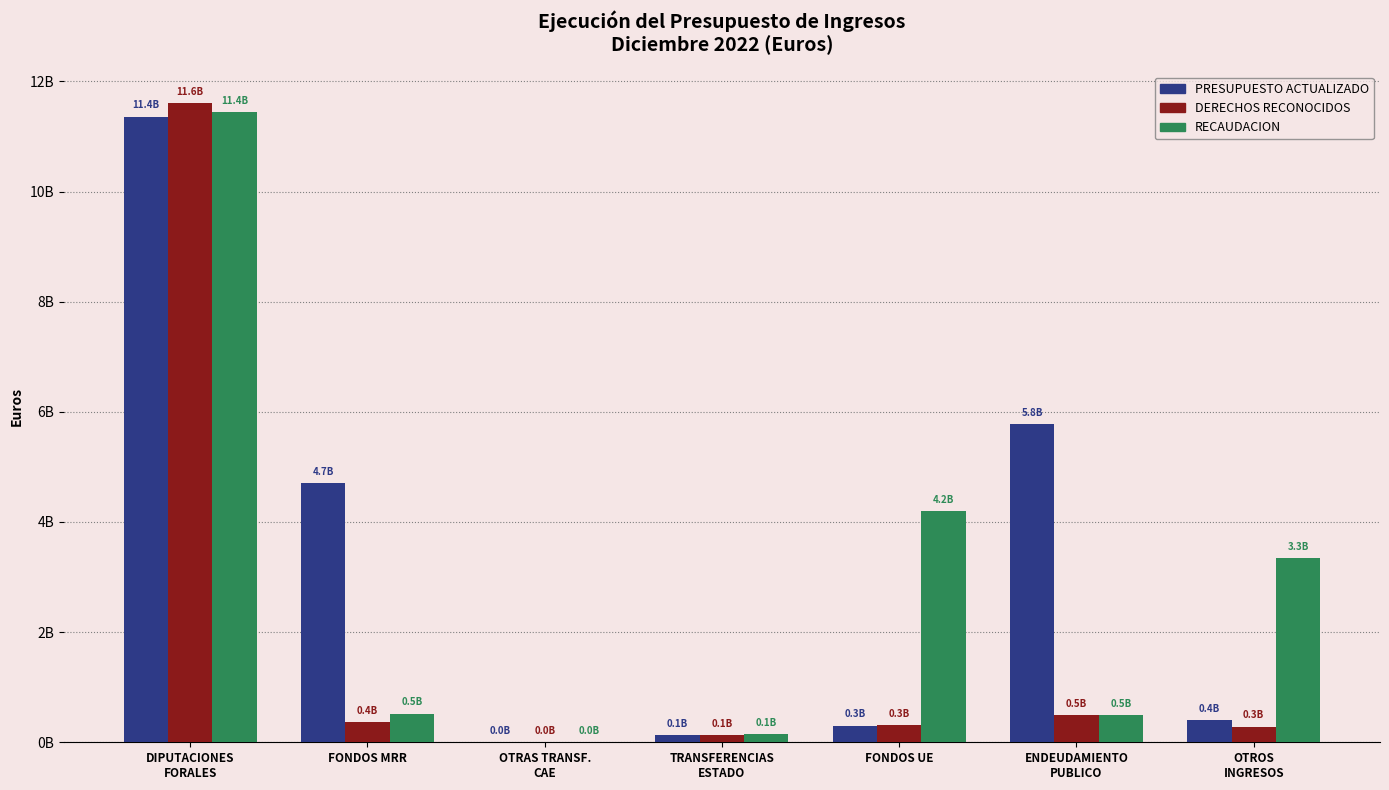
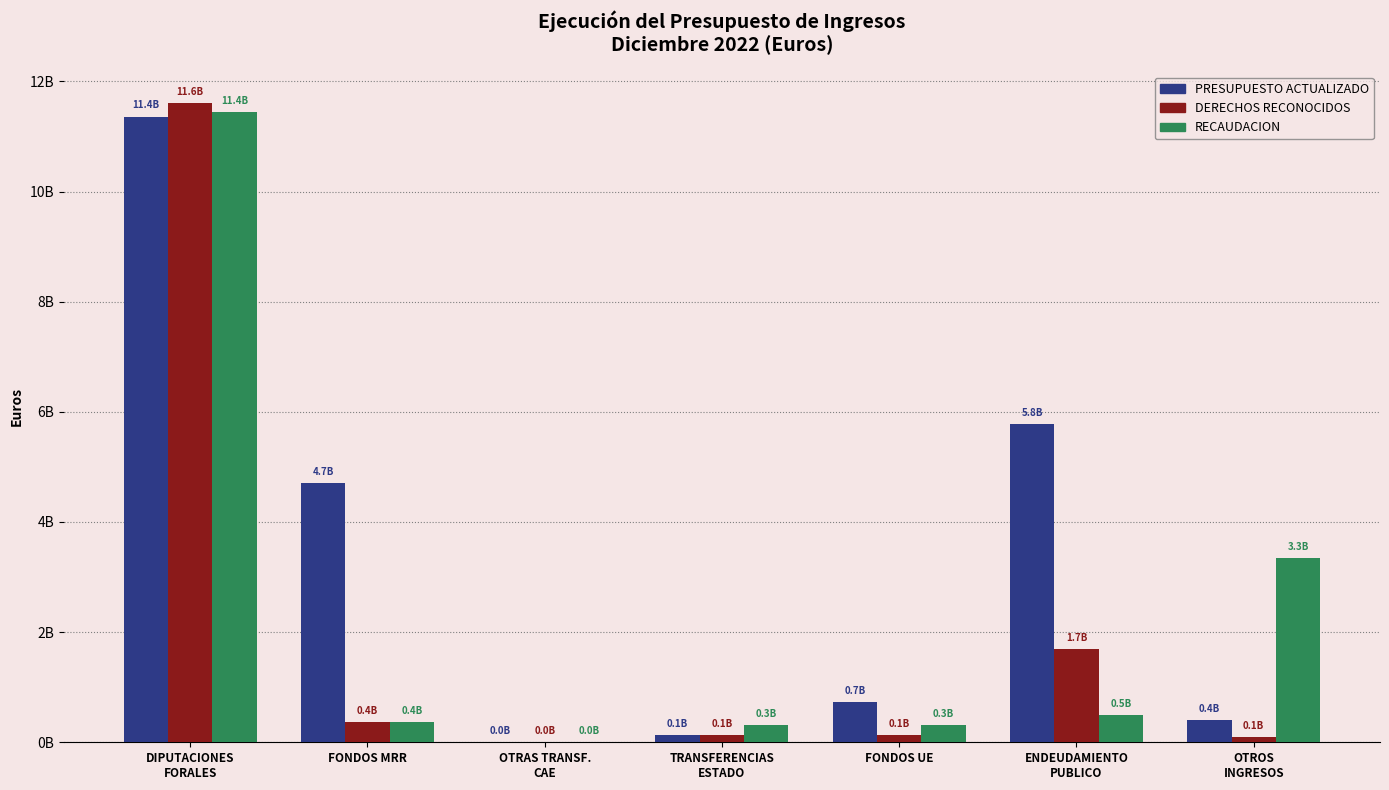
  {
    "PRESUPUESTO ACTUALIZADO": {
      "DIPUTACIONES FORALES": "11.4B",
      "FONDOS MRR": "4.7B",
      "TRANSFERENCIAS ESTADO": "0.1B",
-     "FONDOS UE": "0.3B",
+     "FONDOS UE": "0.7B",
      "ENDEUDAMIENTO PUBLICO": "5.8B",
      "OTROS INGRESOS": "0.4B"
    },
    "DERECHOS RECONOCIDOS": {
      "DIPUTACIONES FORALES": "11.6B",
      "FONDOS MRR": "0.4B",
      "TRANSFERENCIAS ESTADO": "0.1B",
-     "FONDOS UE": "0.3B",
-     "ENDEUDAMIENTO PUBLICO": "0.5B",
-     "OTROS INGRESOS": "0.3B"
+     "FONDOS UE": "0.1B",
+     "ENDEUDAMIENTO PUBLICO": "1.7B",
+     "OTROS INGRESOS": "0.1B"
    },
    "RECAUDACION": {
      "DIPUTACIONES FORALES": "11.4B",
-     "FONDOS MRR": "0.5B",
-     "TRANSFERENCIAS ESTADO": "0.1B",
-     "FONDOS UE": "4.2B",
+     "FONDOS MRR": "0.4B",
+     "TRANSFERENCIAS ESTADO": "0.3B",
+     "FONDOS UE": "0.3B",
      "ENDEUDAMIENTO PUBLICO": "0.5B",
      "OTROS INGRESOS": "3.3B"
    }
  }
